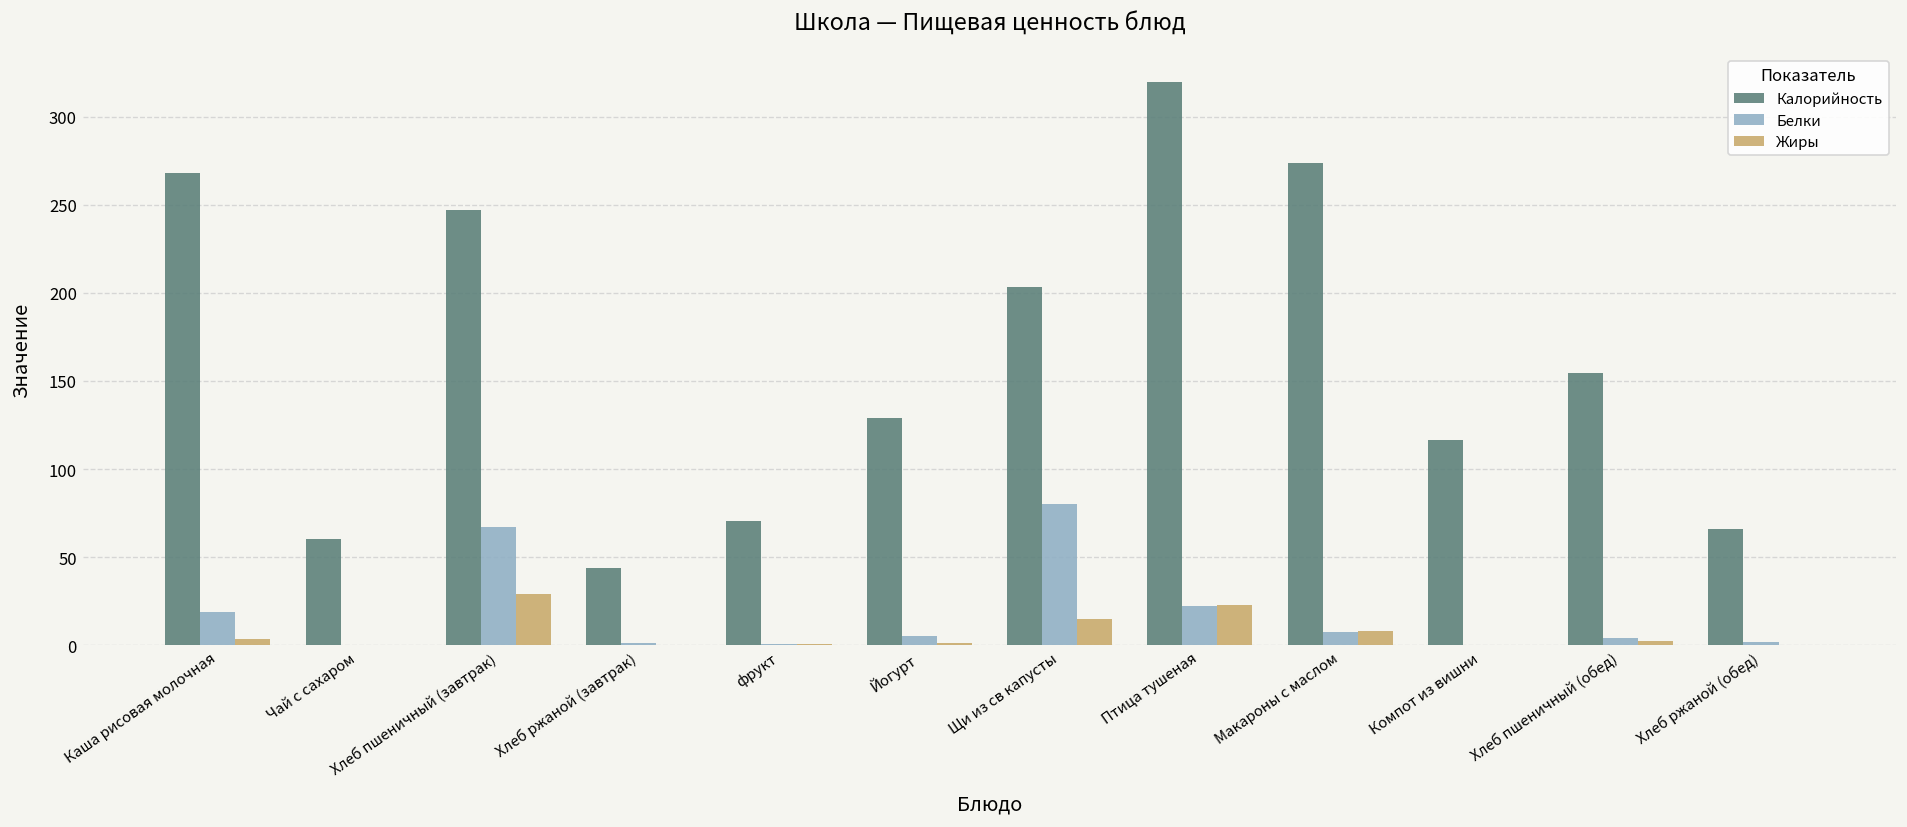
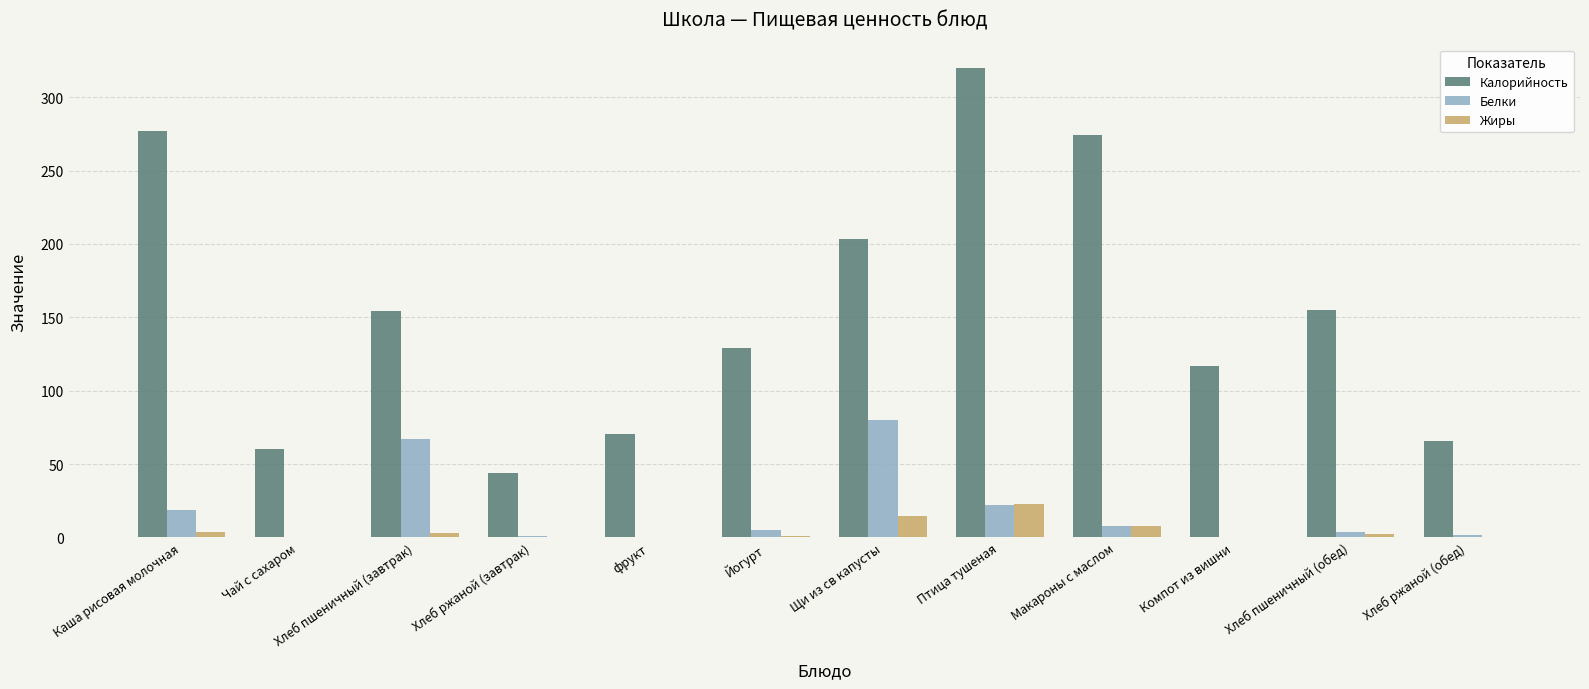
  {
    "Калорийность": {
-     "Каша рисовая молочная": 268,
+     "Каша рисовая молочная": 277,
      "Чай с сахаром": 60,
-     "Хлеб пшеничный (завтрак)": 247,
+     "Хлеб пшеничный (завтрак)": 154,
      "Хлеб ржаной (завтрак)": 44,
      "фрукт": 71,
      "Йогурт": 129,
      "Щи из св капусты": 203,
      "Птица тушеная": 320,
      "Макароны с маслом": 274,
      "Компот из вишни": 117,
      "Хлеб пшеничный (обед)": 155,
      "Хлеб ржаной (обед)": 66
    },
    "Белки": {
      "Каша рисовая молочная": 19,
      "Хлеб пшеничный (завтрак)": 67,
      "Йогурт": 5,
      "Щи из св капусты": 80,
      "Птица тушеная": 22,
      "Макароны с маслом": 8,
      "Хлеб пшеничный (обед)": 4
    },
    "Жиры": {
      "Каша рисовая молочная": 4,
-     "Хлеб пшеничный (завтрак)": 29,
+     "Хлеб пшеничный (завтрак)": 3,
      "Щи из св капусты": 15,
      "Птица тушеная": 23,
      "Макароны с маслом": 8,
      "Хлеб пшеничный (обед)": 2
    }
  }
